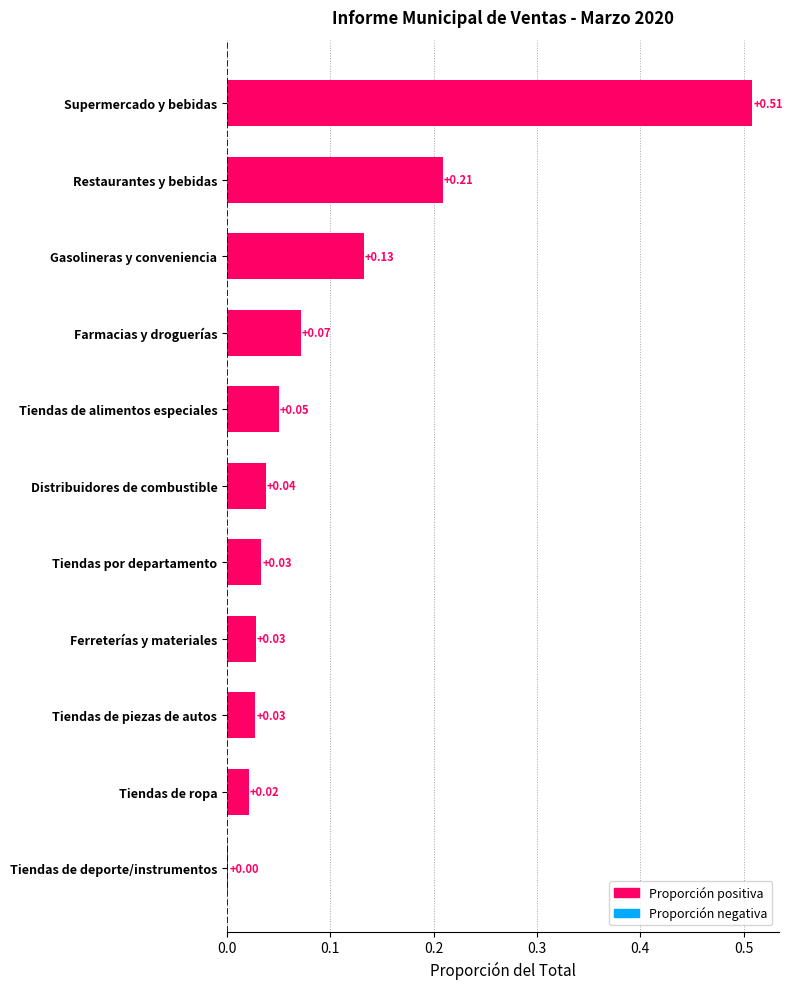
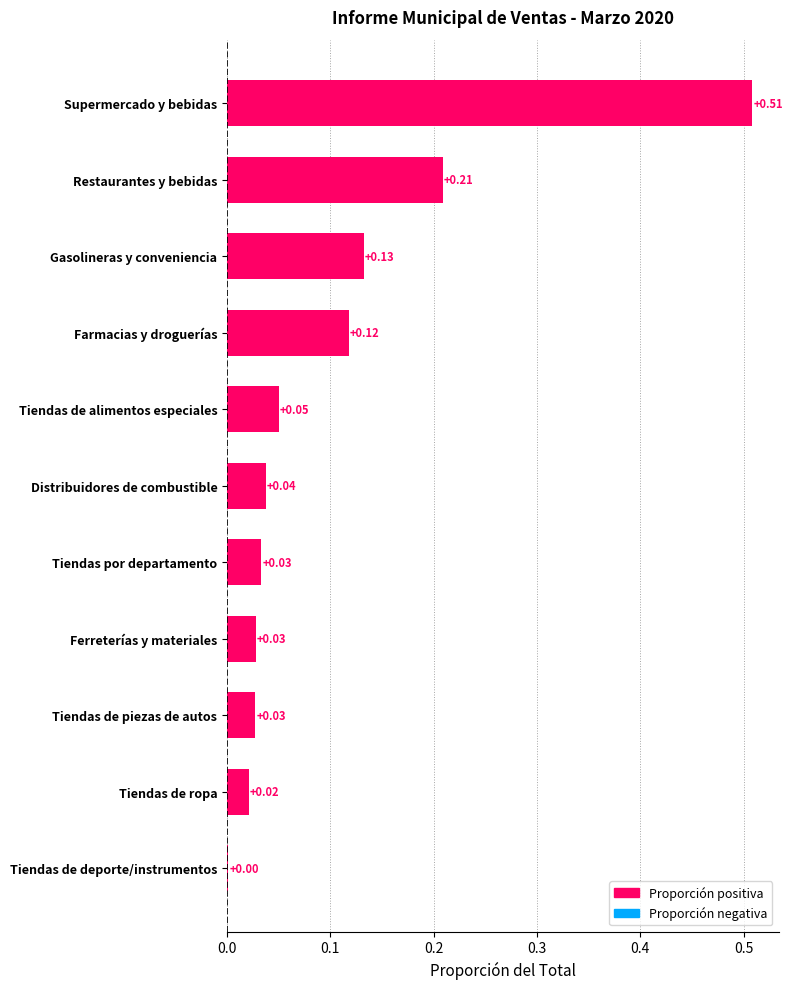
  {
    "Supermercado y bebidas": "+0.51",
    "Restaurantes y bebidas": "+0.21",
    "Gasolineras y conveniencia": "+0.13",
-   "Farmacias y droguerías": "+0.07",
+   "Farmacias y droguerías": "+0.12",
    "Tiendas de alimentos especiales": "+0.05",
    "Distribuidores de combustible": "+0.04",
    "Tiendas por departamento": "+0.03",
    "Ferreterías y materiales": "+0.03",
    "Tiendas de piezas de autos": "+0.03",
    "Tiendas de ropa": "+0.02",
    "Tiendas de deporte/instrumentos": "+0.00"
  }
